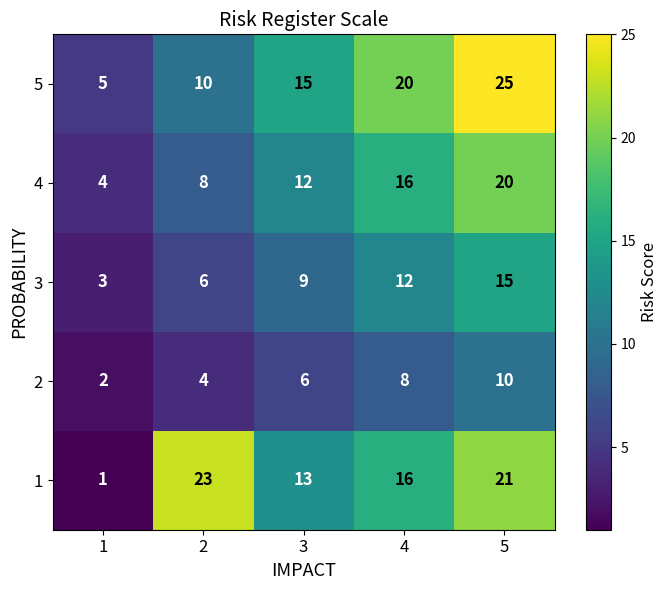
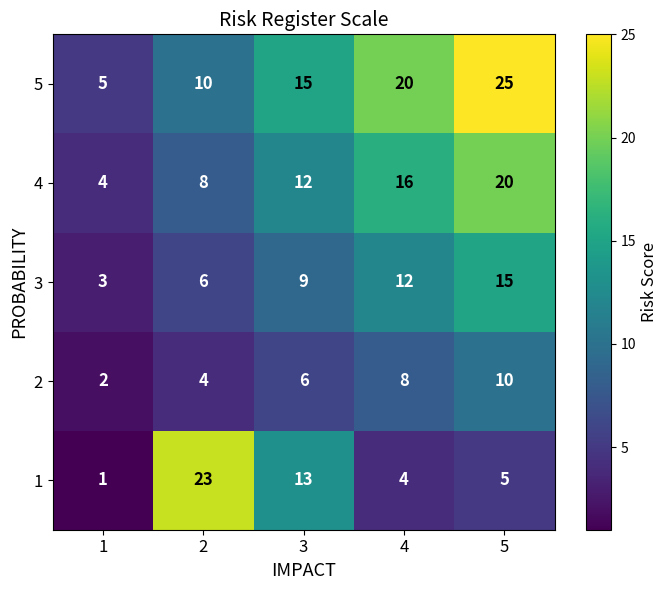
  {
    "5": {
      "1": 5,
      "2": 10,
      "3": 15,
      "4": 20,
      "5": 25
    },
    "4": {
      "1": 4,
      "2": 8,
      "3": 12,
      "4": 16,
      "5": 20
    },
    "3": {
      "1": 3,
      "2": 6,
      "3": 9,
      "4": 12,
      "5": 15
    },
    "2": {
      "1": 2,
      "2": 4,
      "3": 6,
      "4": 8,
      "5": 10
    },
    "1": {
      "1": 1,
      "2": 23,
      "3": 13,
-     "4": 16,
-     "5": 21
+     "4": 4,
+     "5": 5
    }
  }
